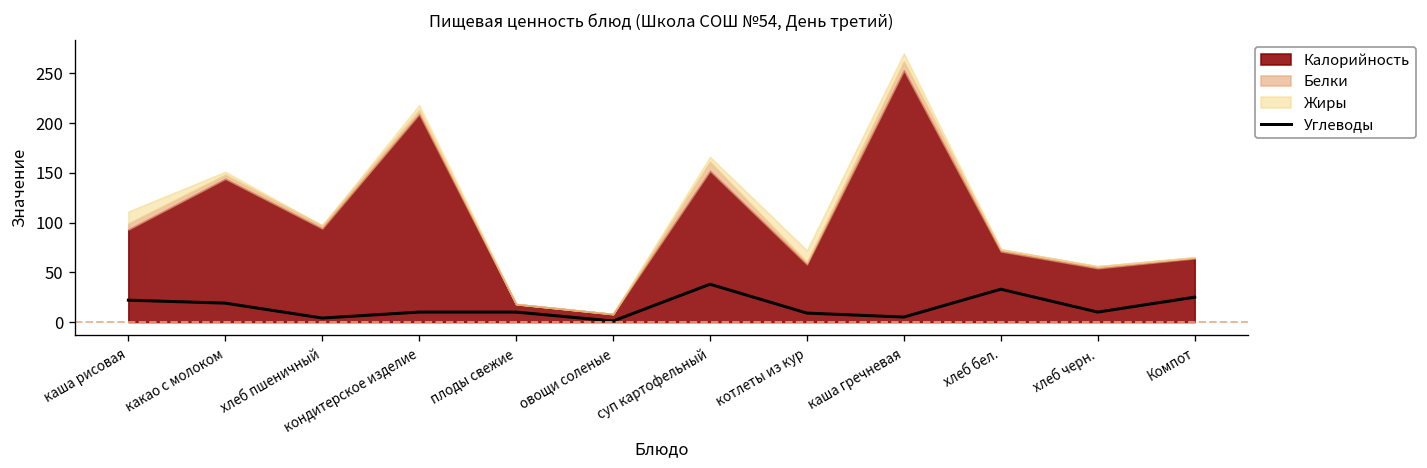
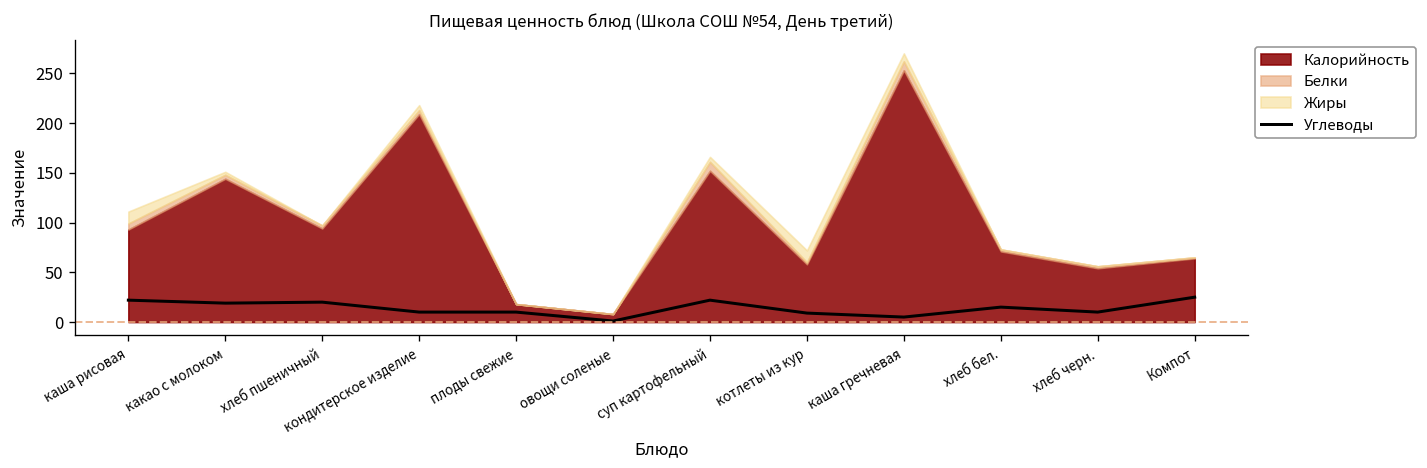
  {
    "Углеводы": {
      "каша рисовая": 20,
      "какао с молоком": 20,
-     "хлеб пшеничный": 0,
+     "хлеб пшеничный": 20,
      "кондитерское изделие": 10,
      "плоды свежие": 10,
      "овощи соленые": 0,
-     "суп картофельный": 40,
+     "суп картофельный": 20,
      "котлеты из кур": 10,
      "каша гречневая": 10,
-     "хлеб бел.": 30,
+     "хлеб бел.": 20,
      "хлеб черн.": 10,
      "Компот": 30
    },
    "Калорийность": {
      "каша рисовая": 90,
      "какао с молоком": 140,
      "кондитерское изделие": 210,
      "суп картофельный": 150,
      "каша гречневая": 250
    }
  }
